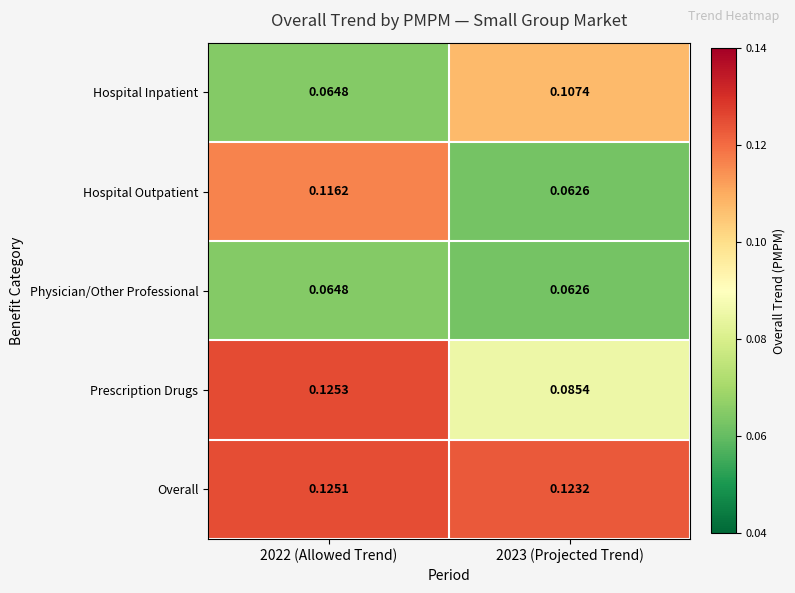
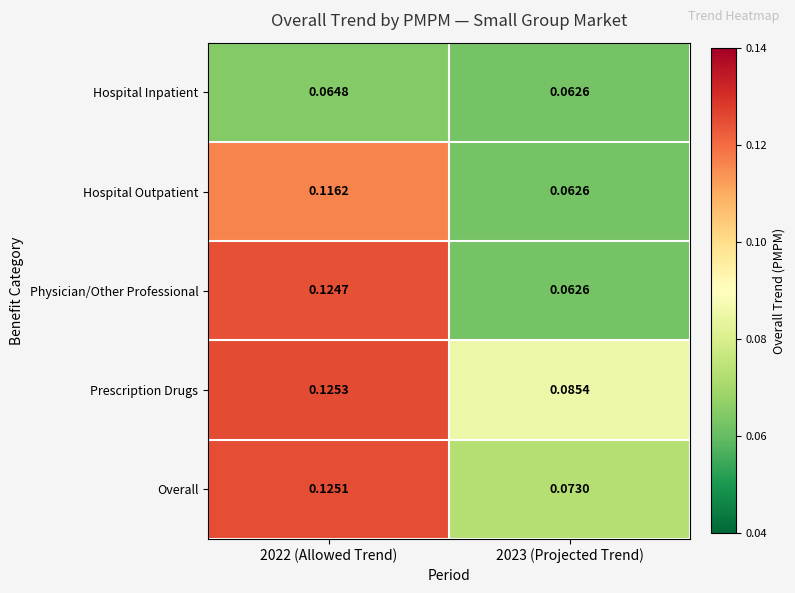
  {
    "Hospital Inpatient": {
      "2022 (Allowed Trend)": 0.0648,
-     "2023 (Projected Trend)": 0.1074
+     "2023 (Projected Trend)": 0.0626
    },
    "Hospital Outpatient": {
      "2022 (Allowed Trend)": 0.1162,
      "2023 (Projected Trend)": 0.0626
    },
    "Physician/Other Professional": {
-     "2022 (Allowed Trend)": 0.0648,
+     "2022 (Allowed Trend)": 0.1247,
      "2023 (Projected Trend)": 0.0626
    },
    "Prescription Drugs": {
      "2022 (Allowed Trend)": 0.1253,
      "2023 (Projected Trend)": 0.0854
    },
    "Overall": {
      "2022 (Allowed Trend)": 0.1251,
-     "2023 (Projected Trend)": 0.1232
+     "2023 (Projected Trend)": 0.0730
    }
  }
